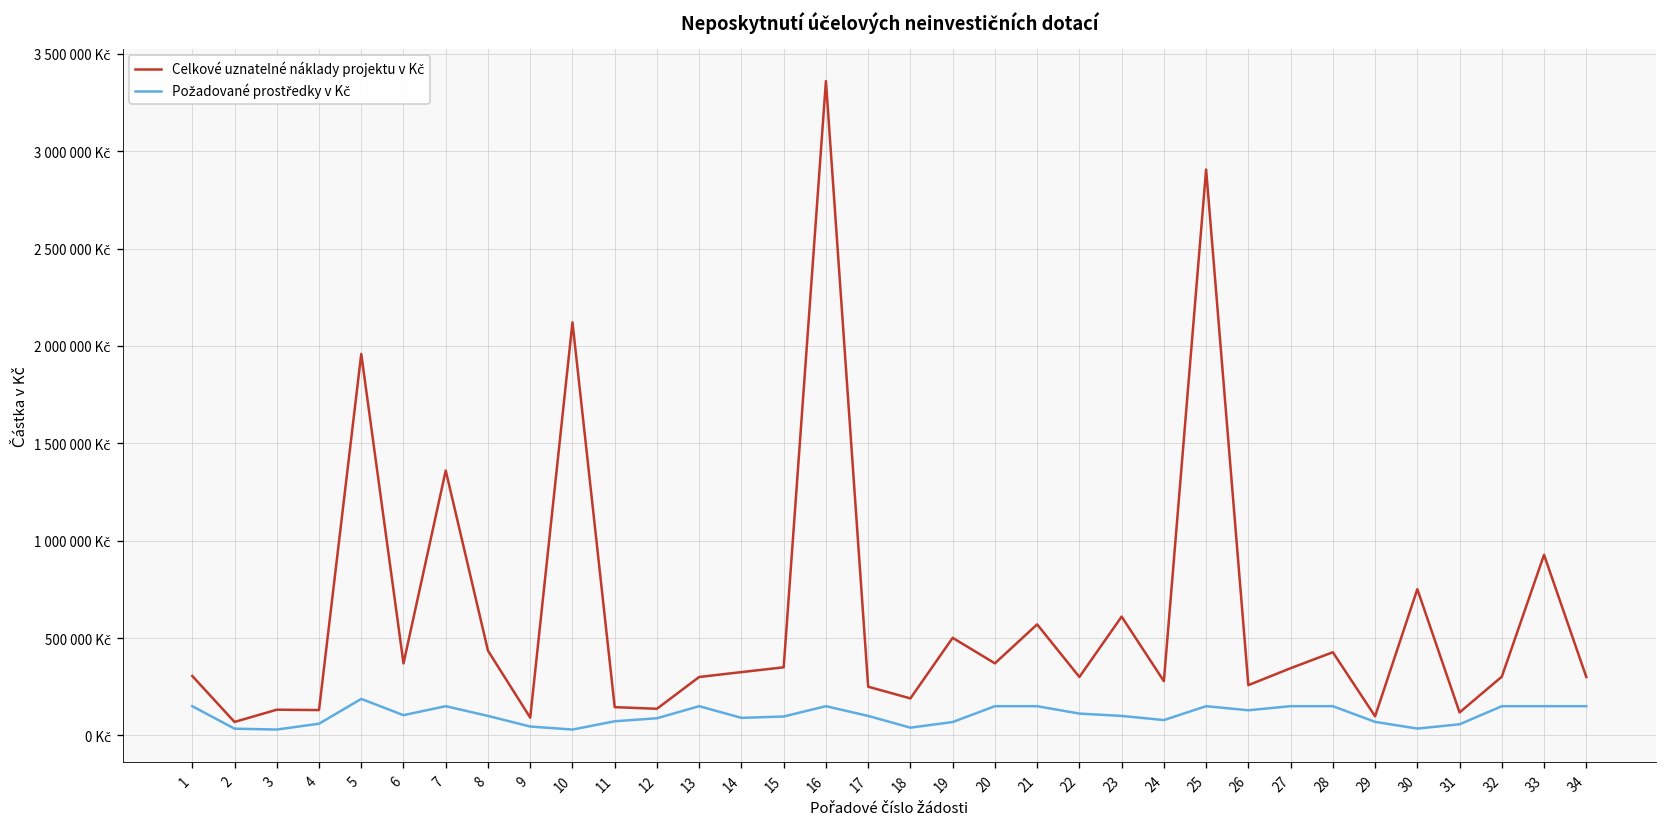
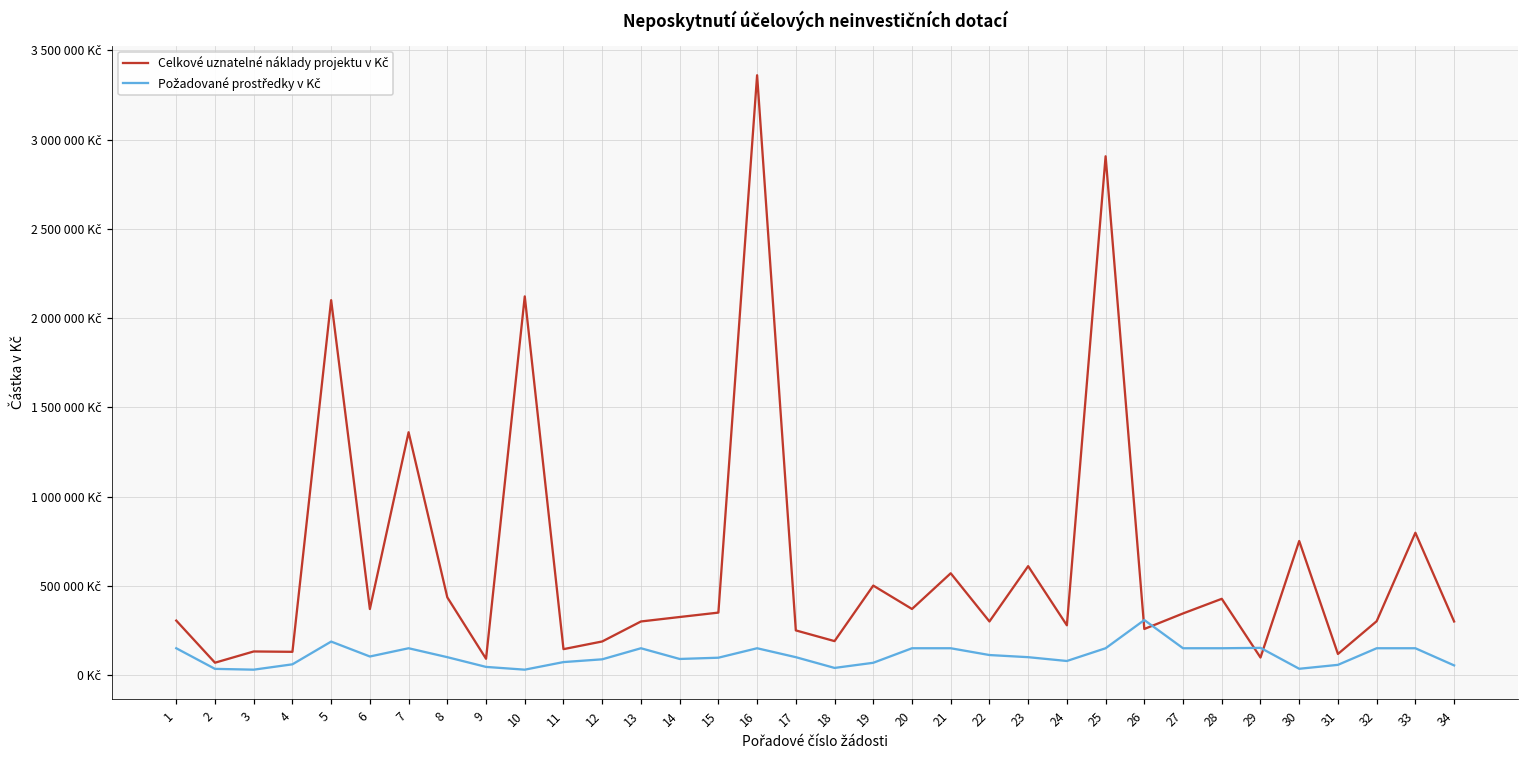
  {
    "Celkové uznatelné náklady projektu v Kč": {
      "1": "310000 Kč",
      "2": "70000 Kč",
      "3": "130000 Kč",
      "4": "130000 Kč",
-     "5": "1960000 Kč",
+     "5": "2100000 Kč",
      "6": "370000 Kč",
      "7": "1360000 Kč",
      "8": "440000 Kč",
      "9": "90000 Kč",
      "10": "2120000 Kč",
      "11": "150000 Kč",
-     "12": "140000 Kč",
+     "12": "190000 Kč",
      "13": "300000 Kč",
      "14": "330000 Kč",
      "15": "350000 Kč",
      "16": "3360000 Kč",
      "17": "250000 Kč",
      "18": "190000 Kč",
      "19": "500000 Kč",
      "20": "370000 Kč",
      "21": "570000 Kč",
      "22": "300000 Kč",
      "23": "610000 Kč",
      "24": "280000 Kč",
      "25": "2910000 Kč",
      "26": "260000 Kč",
      "27": "350000 Kč",
      "28": "430000 Kč",
      "29": "100000 Kč",
      "30": "750000 Kč",
      "31": "120000 Kč",
      "32": "300000 Kč",
-     "33": "930000 Kč",
+     "33": "800000 Kč",
      "34": "300000 Kč"
    },
    "Požadované prostředky v Kč": {
      "1": "150000 Kč",
      "2": "30000 Kč",
      "3": "30000 Kč",
      "4": "60000 Kč",
      "5": "190000 Kč",
      "6": "100000 Kč",
      "7": "150000 Kč",
      "8": "100000 Kč",
      "9": "50000 Kč",
      "10": "30000 Kč",
      "11": "70000 Kč",
      "12": "90000 Kč",
      "13": "150000 Kč",
      "14": "90000 Kč",
      "15": "100000 Kč",
      "16": "150000 Kč",
      "17": "100000 Kč",
      "18": "40000 Kč",
      "19": "70000 Kč",
      "20": "150000 Kč",
      "21": "150000 Kč",
      "22": "110000 Kč",
      "23": "100000 Kč",
      "24": "80000 Kč",
      "25": "150000 Kč",
-     "26": "130000 Kč",
+     "26": "310000 Kč",
      "27": "150000 Kč",
      "28": "150000 Kč",
-     "29": "70000 Kč",
+     "29": "150000 Kč",
      "30": "40000 Kč",
      "31": "60000 Kč",
      "32": "150000 Kč",
      "33": "150000 Kč",
-     "34": "150000 Kč"
+     "34": "50000 Kč"
    }
  }
